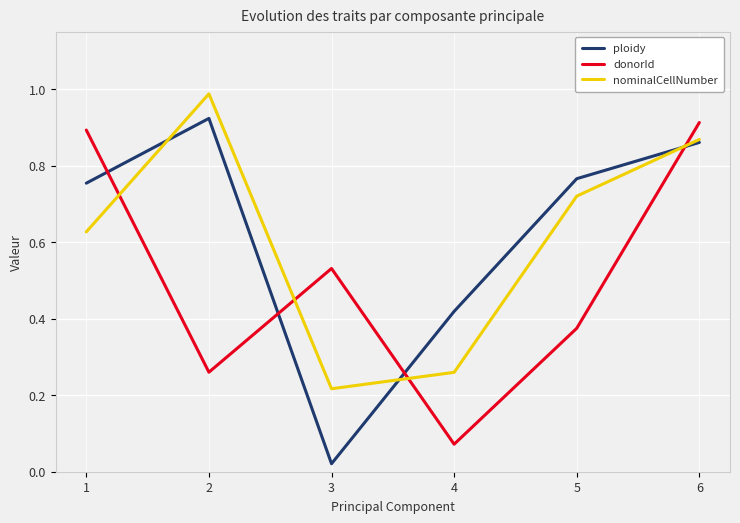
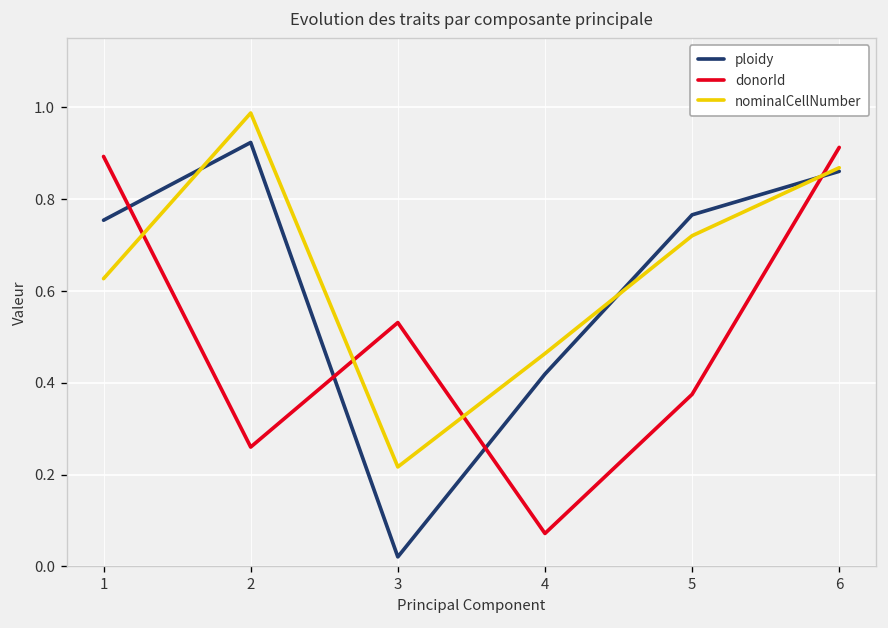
  {
    "ploidy": {
      "1": 0.75,
      "2": 0.92,
      "3": 0.02,
      "4": 0.42,
      "5": 0.77,
      "6": 0.86
    },
    "donorId": {
      "1": 0.89,
      "2": 0.26,
      "3": 0.53,
      "4": 0.07,
      "5": 0.37,
      "6": 0.91
    },
    "nominalCellNumber": {
      "1": 0.63,
      "2": 0.99,
      "3": 0.22,
-     "4": 0.26,
+     "4": 0.46,
      "5": 0.72,
      "6": 0.87
    }
  }
